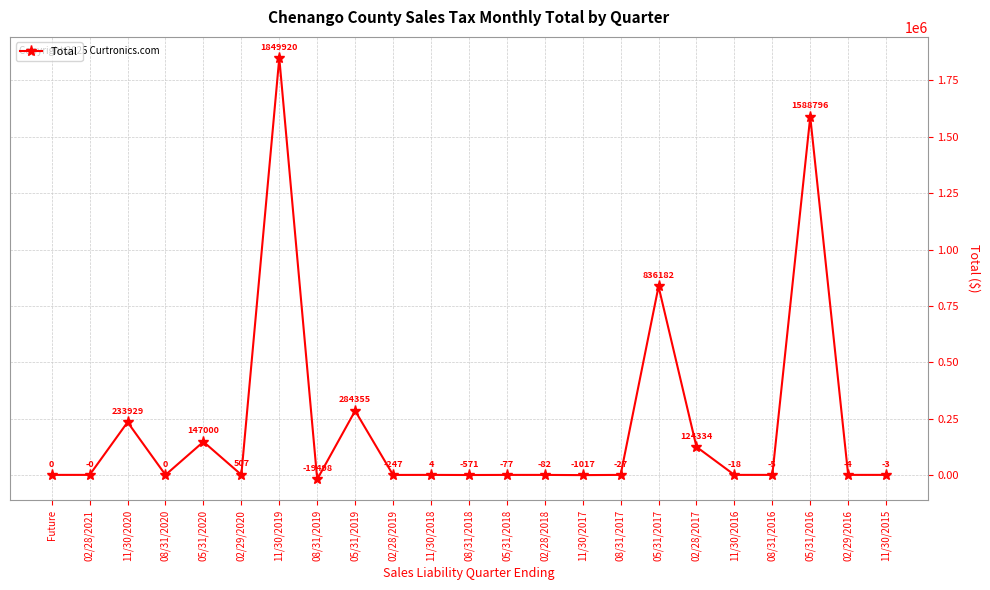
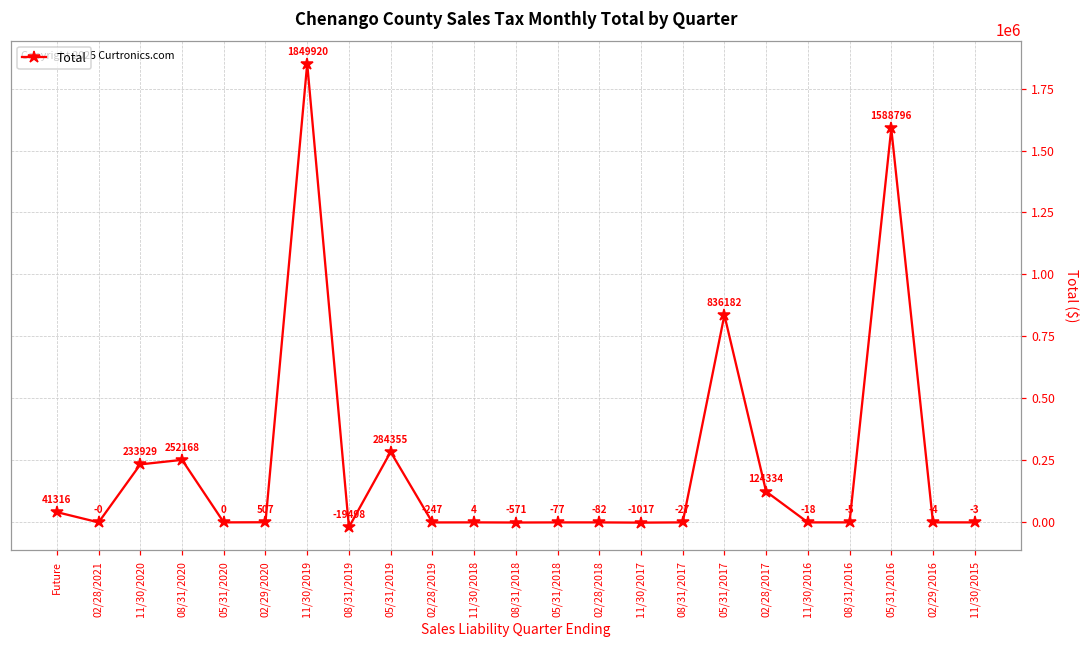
  {
-   "Future": 0,
+   "Future": 41316,
    "02/28/2021": -0,
    "11/30/2020": 233929,
-   "08/31/2020": 0,
-   "05/31/2020": 147000,
+   "08/31/2020": 252168,
+   "05/31/2020": 0,
    "02/29/2020": 507,
    "11/30/2019": 1849920,
    "08/31/2019": -19498,
    "05/31/2019": 284355,
    "02/28/2019": -247,
    "11/30/2018": 4,
    "08/31/2018": -571,
    "05/31/2018": -77,
    "02/28/2018": -82,
    "11/30/2017": -1017,
    "08/31/2017": -27,
    "05/31/2017": 836182,
    "02/28/2017": 124334,
    "11/30/2016": -18,
    "08/31/2016": -5,
    "05/31/2016": 1588796,
    "02/29/2016": -4,
    "11/30/2015": -3
  }
